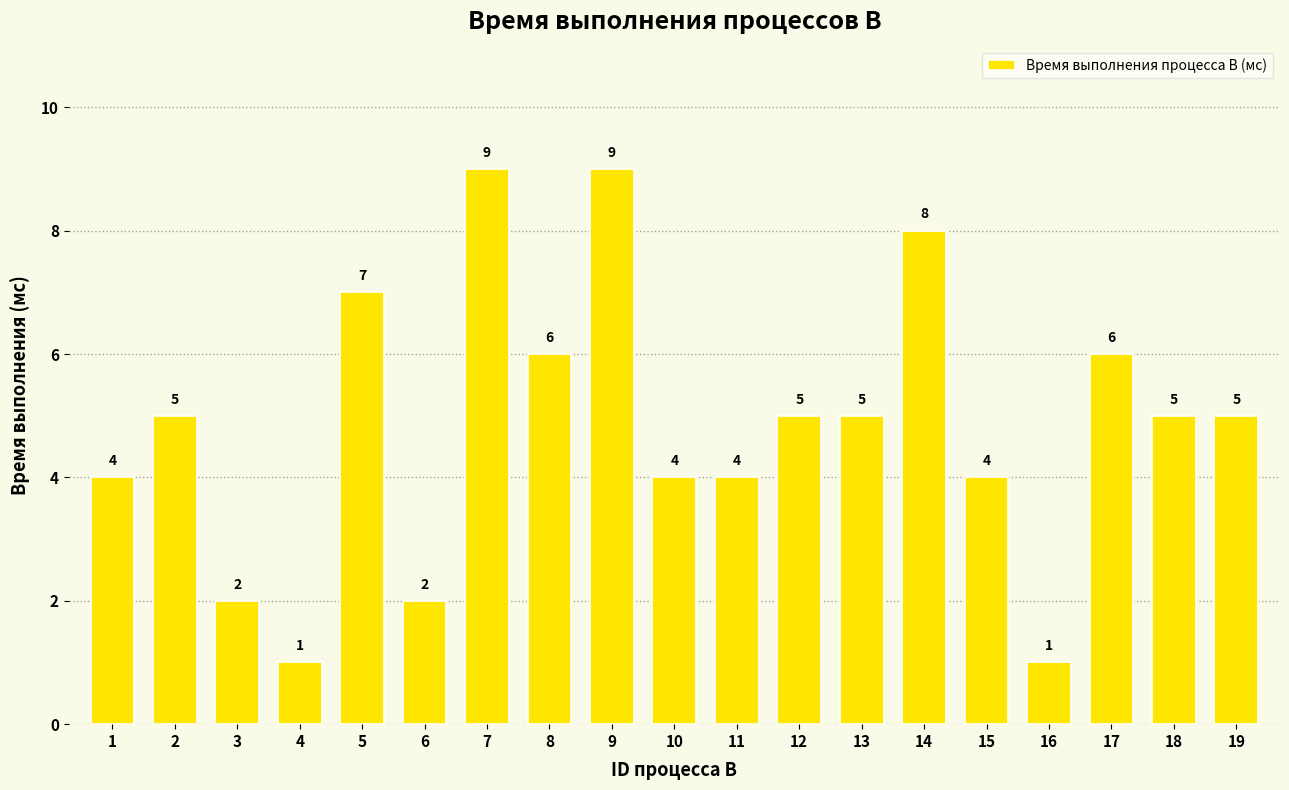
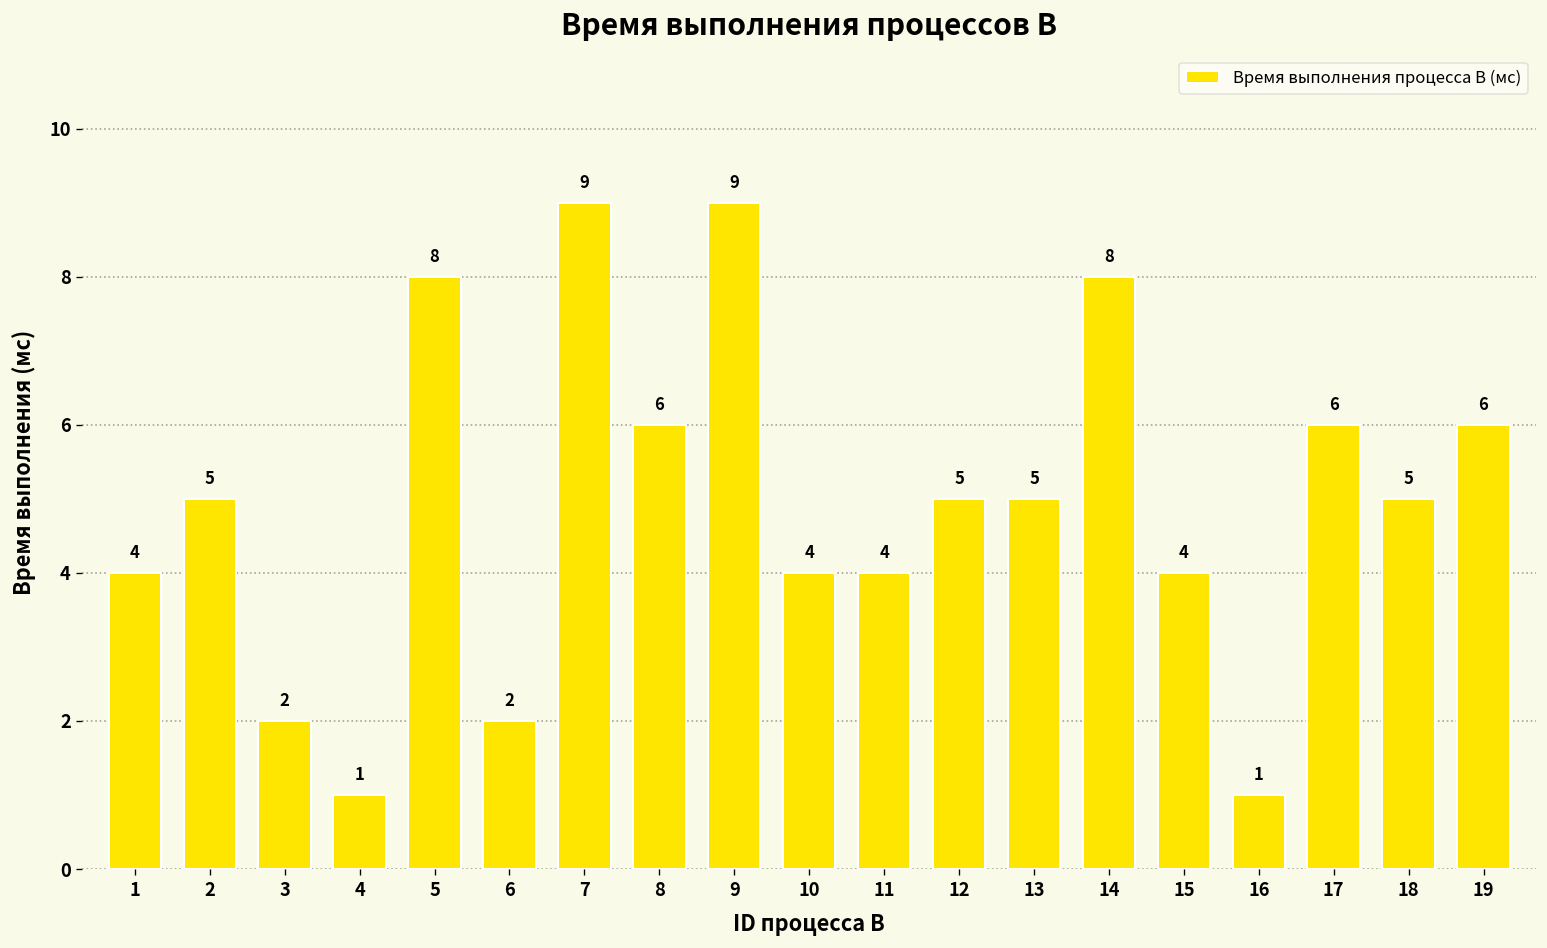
  {
    "1": 4,
    "2": 5,
    "3": 2,
    "4": 1,
-   "5": 7,
+   "5": 8,
    "6": 2,
    "7": 9,
    "8": 6,
    "9": 9,
    "10": 4,
    "11": 4,
    "12": 5,
    "13": 5,
    "14": 8,
    "15": 4,
    "16": 1,
    "17": 6,
    "18": 5,
-   "19": 5
+   "19": 6
  }
